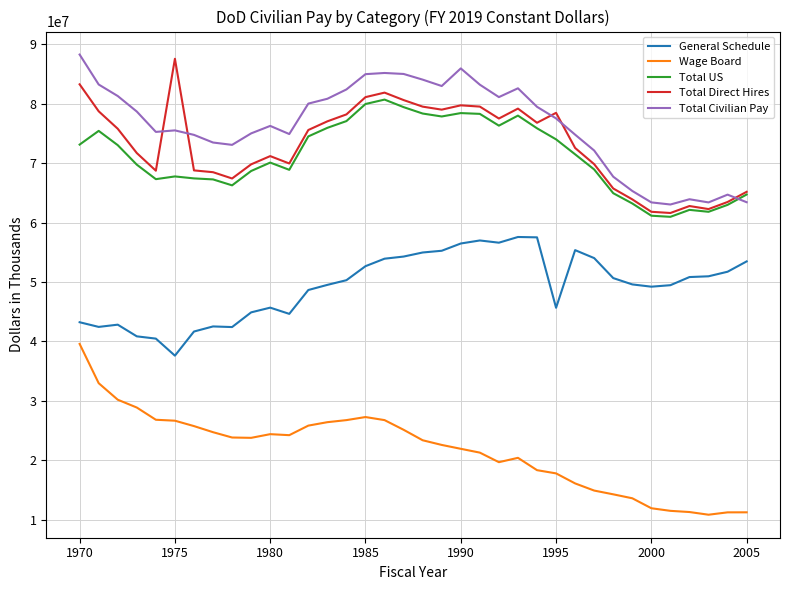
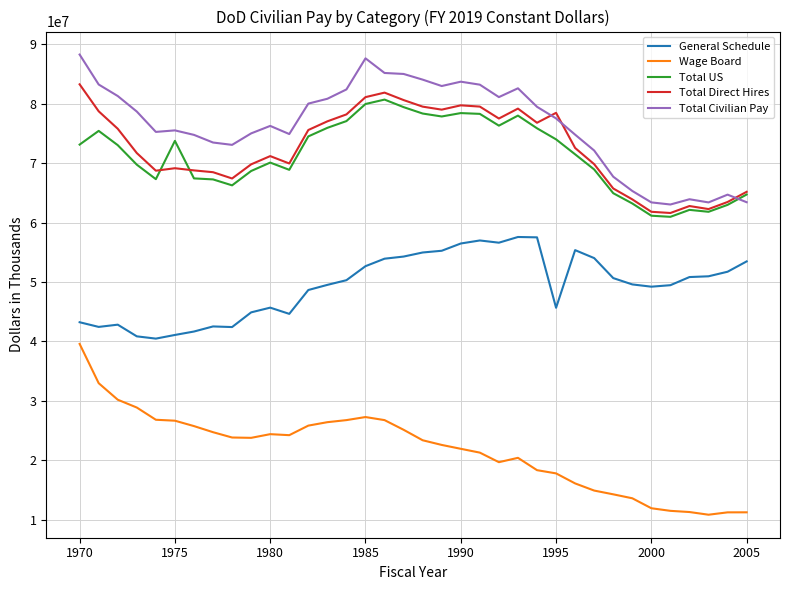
  {
    "General Schedule": {
      "1970": 43000000,
-     "1975": 38000000,
+     "1975": 41000000,
      "1980": 46000000,
      "1985": 53000000,
      "1990": 56000000,
      "1995": 46000000,
      "2000": 49000000,
      "2005": 53000000
    },
    "Wage Board": {
      "1970": 40000000,
      "1975": 27000000,
      "1980": 24000000,
      "1985": 27000000,
      "1990": 22000000,
      "1995": 18000000,
      "2000": 12000000,
      "2005": 11000000
    },
    "Total US": {
      "1970": 73000000,
-     "1975": 68000000,
+     "1975": 74000000,
      "1980": 70000000,
      "1985": 80000000,
      "1990": 78000000,
      "1995": 74000000,
      "2000": 61000000,
      "2005": 65000000
    },
    "Total Direct Hires": {
      "1970": 83000000,
-     "1975": 88000000,
+     "1975": 69000000,
      "1980": 71000000,
      "1985": 81000000,
      "1990": 80000000,
      "1995": 78000000,
      "2000": 62000000,
      "2005": 65000000
    },
    "Total Civilian Pay": {
      "1970": 88000000,
      "1975": 76000000,
      "1980": 76000000,
-     "1985": 85000000,
-     "1990": 86000000,
+     "1985": 88000000,
+     "1990": 84000000,
      "1995": 78000000,
      "2000": 63000000,
      "2005": 63000000
    }
  }
